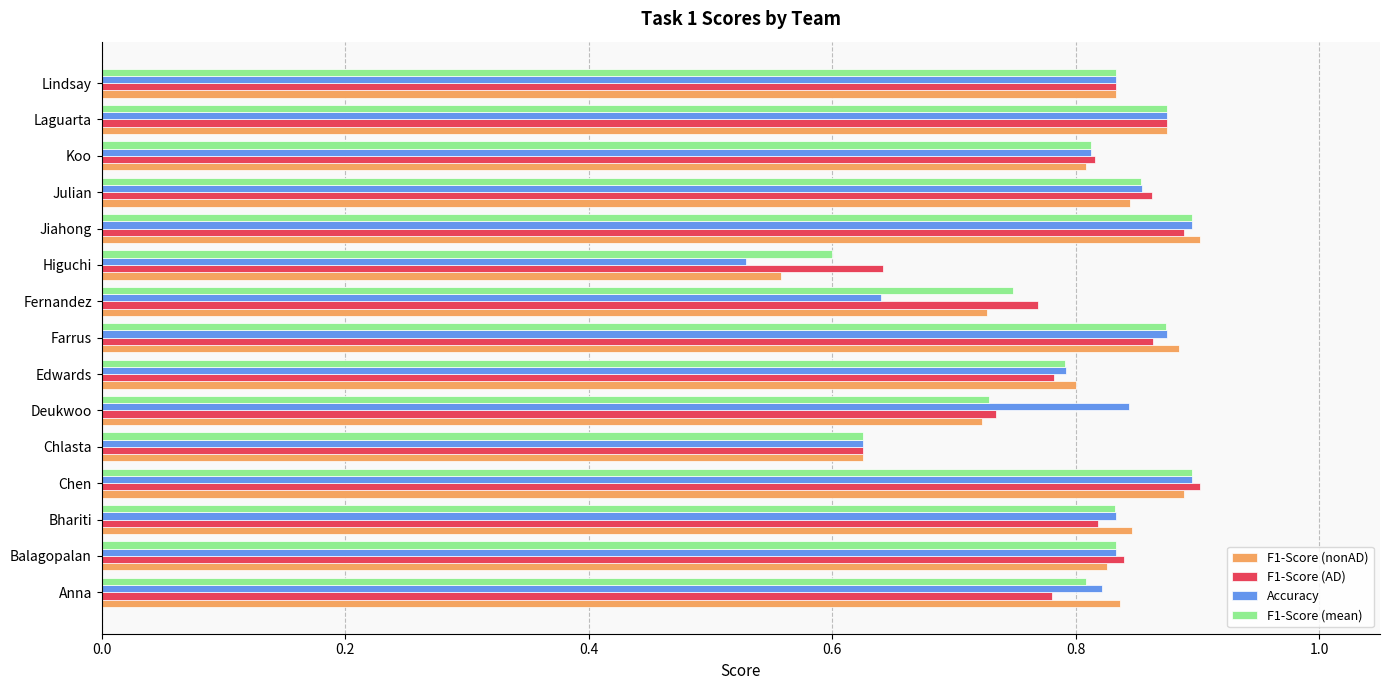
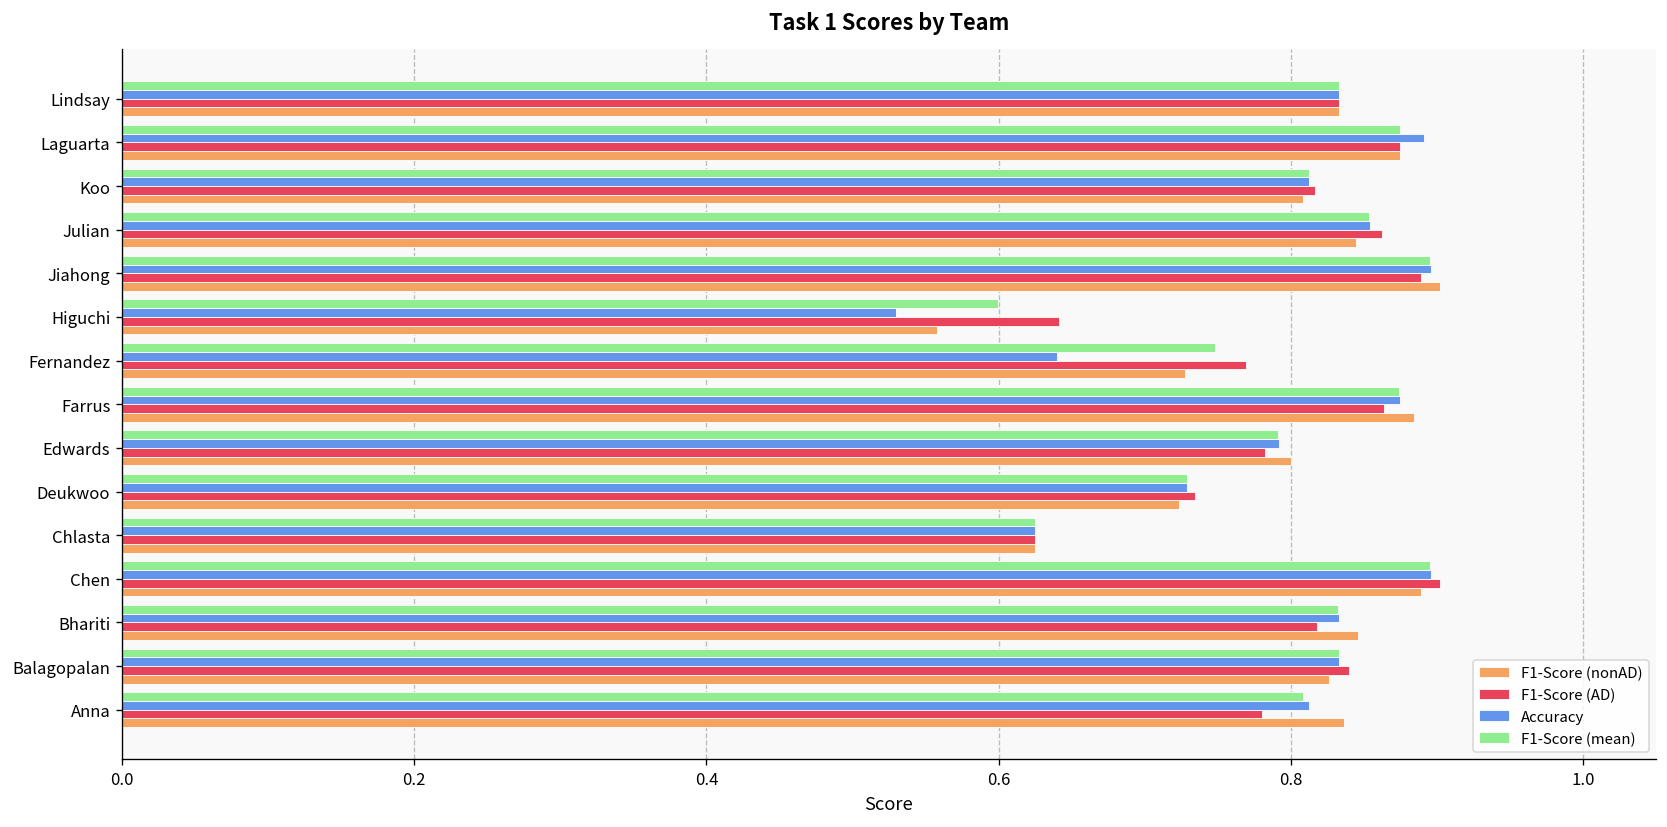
  {
    "F1-Score (nonAD)": {
      "Lindsay": 0.833,
      "Laguarta": 0.875,
      "Koo": 0.809,
      "Julian": 0.844,
      "Jiahong": 0.902,
      "Higuchi": 0.558,
      "Fernandez": 0.727,
      "Farrus": 0.885,
      "Edwards": 0.800,
      "Deukwoo": 0.723,
      "Chlasta": 0.625,
      "Chen": 0.889,
      "Bhariti": 0.846,
      "Balagopalan": 0.826,
      "Anna": 0.836
    },
    "F1-Score (AD)": {
      "Lindsay": 0.833,
      "Laguarta": 0.875,
      "Koo": 0.816,
      "Julian": 0.863,
      "Jiahong": 0.889,
      "Higuchi": 0.642,
      "Fernandez": 0.769,
      "Farrus": 0.864,
      "Edwards": 0.783,
      "Deukwoo": 0.735,
      "Chlasta": 0.625,
      "Chen": 0.902,
      "Bhariti": 0.818,
      "Balagopalan": 0.840,
      "Anna": 0.781
    },
    "Accuracy": {
      "Lindsay": 0.833,
-     "Laguarta": 0.875,
+     "Laguarta": 0.891,
      "Koo": 0.813,
      "Julian": 0.854,
      "Jiahong": 0.896,
      "Higuchi": 0.530,
      "Fernandez": 0.640,
      "Farrus": 0.875,
      "Edwards": 0.792,
-     "Deukwoo": 0.844,
+     "Deukwoo": 0.729,
      "Chlasta": 0.625,
      "Chen": 0.896,
      "Bhariti": 0.833,
      "Balagopalan": 0.833,
-     "Anna": 0.822
+     "Anna": 0.813
    },
    "F1-Score (mean)": {
      "Lindsay": 0.833,
      "Laguarta": 0.875,
      "Koo": 0.812,
      "Julian": 0.854,
      "Jiahong": 0.895,
      "Higuchi": 0.600,
      "Fernandez": 0.748,
      "Farrus": 0.874,
      "Edwards": 0.791,
      "Deukwoo": 0.729,
      "Chlasta": 0.625,
      "Chen": 0.895,
      "Bhariti": 0.832,
      "Balagopalan": 0.833,
      "Anna": 0.808
    }
  }
